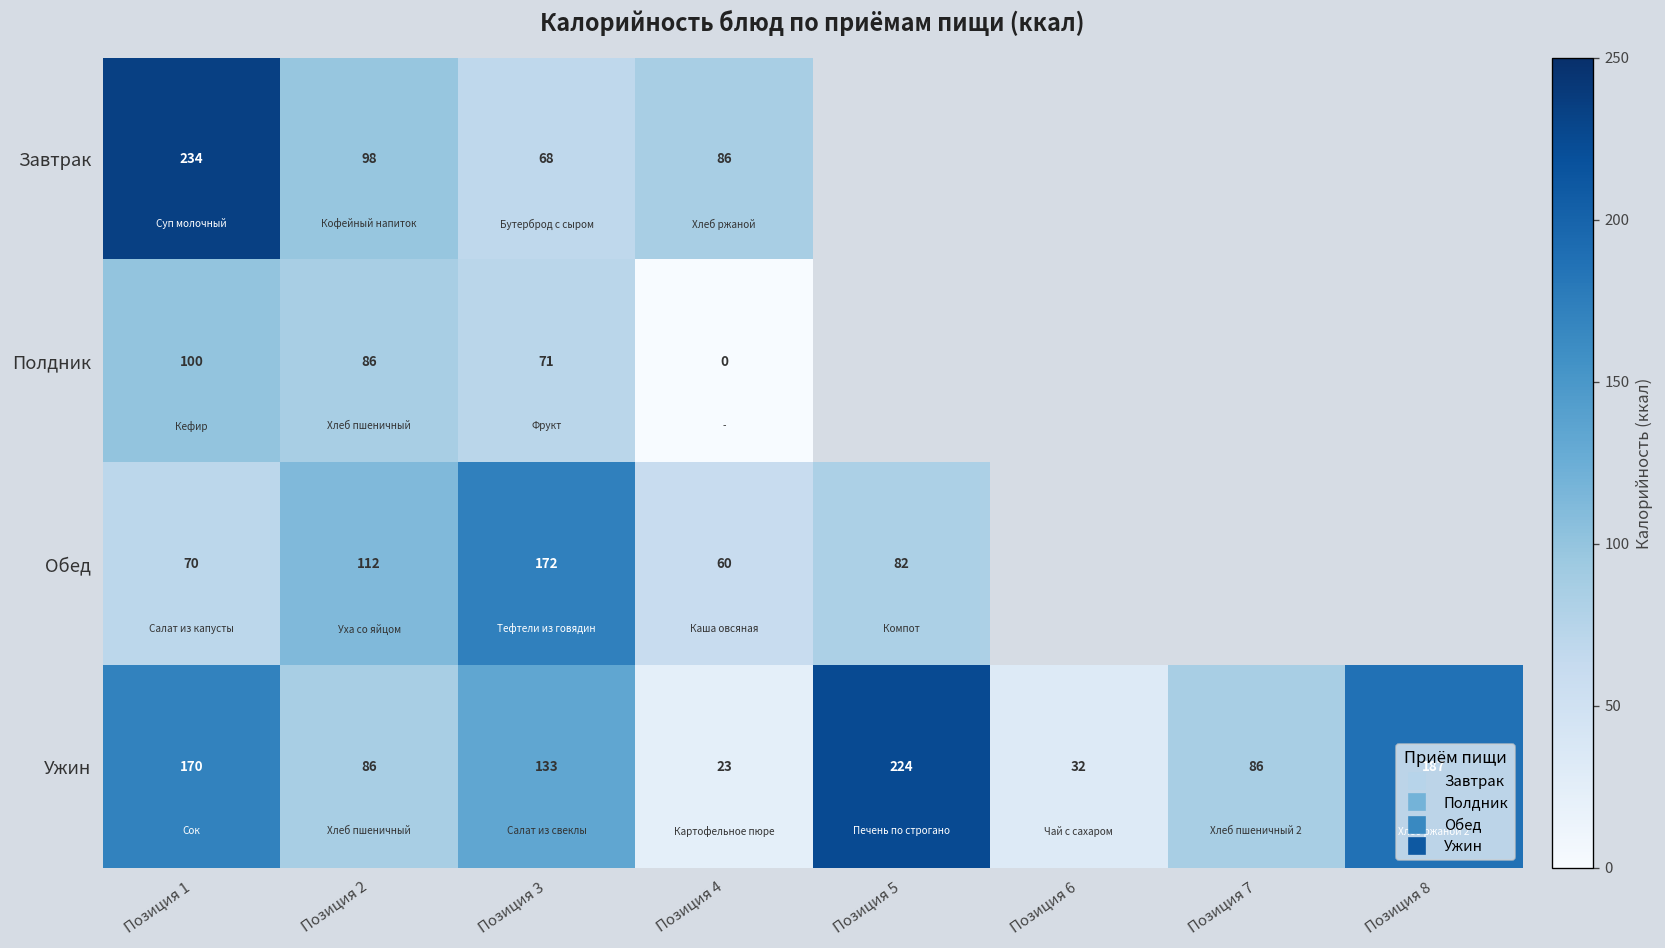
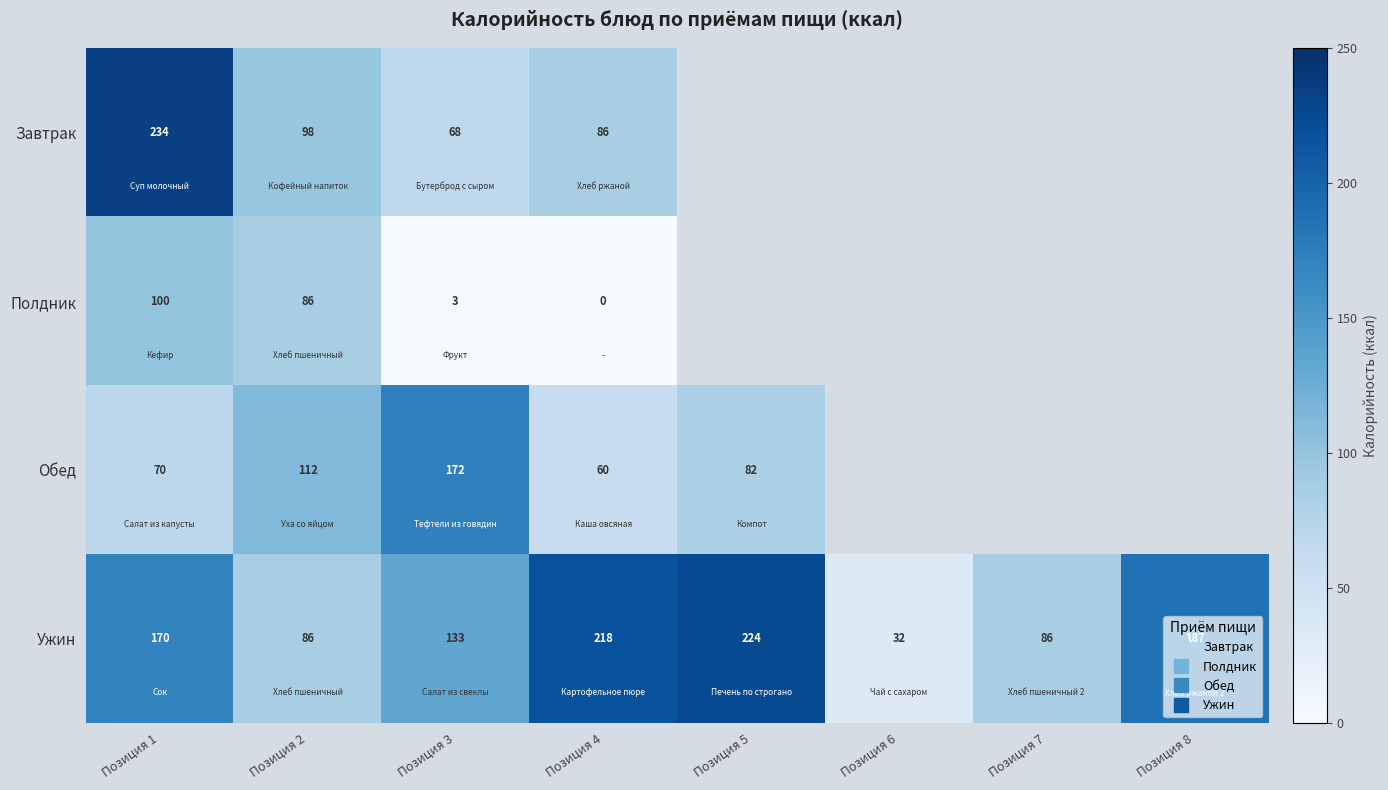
  {
    "Полдник": {
-     "Позиция 3": 71
+     "Позиция 3": 3
    },
    "Ужин": {
-     "Позиция 4": 23
+     "Позиция 4": 218
    }
  }
